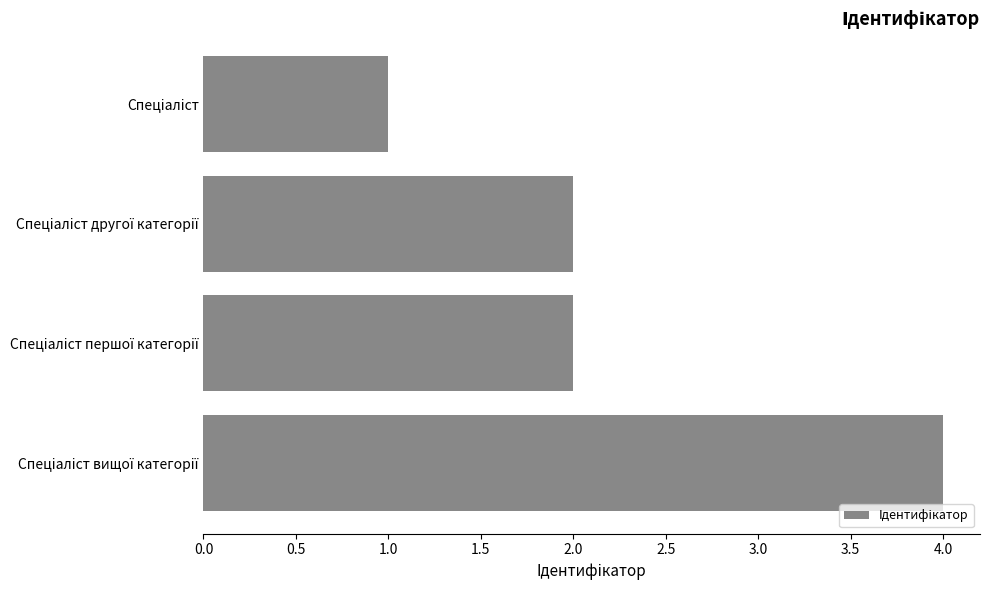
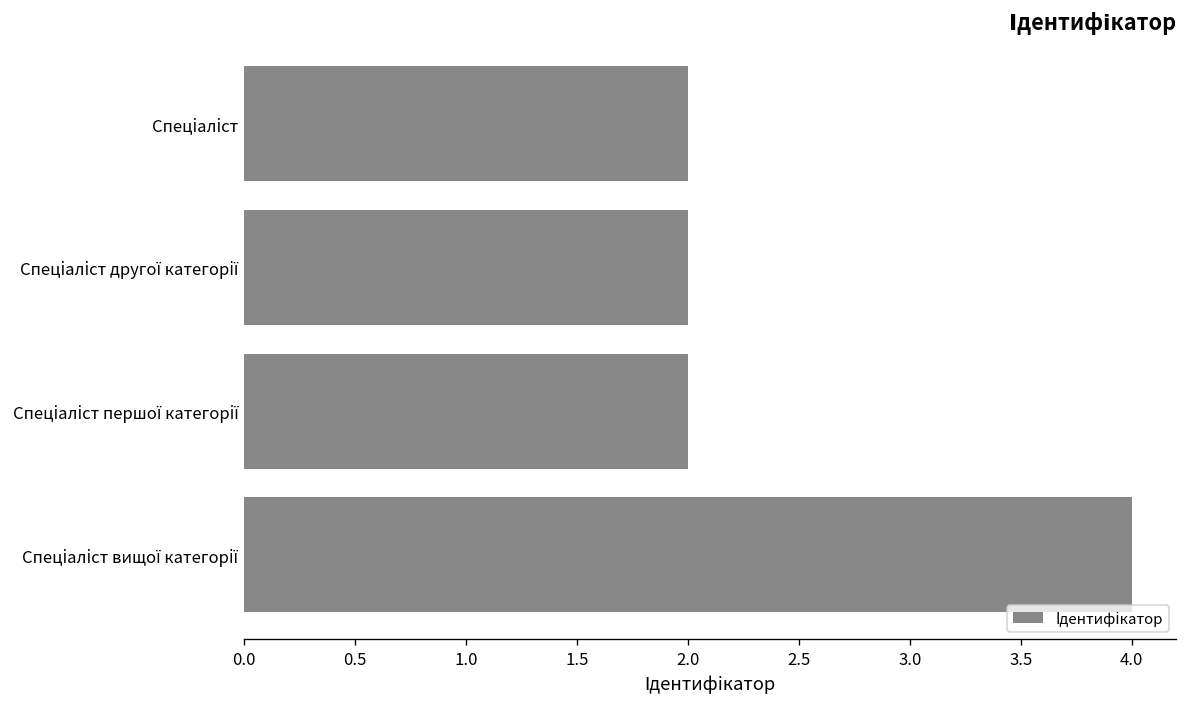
  {
-   "Спеціаліст": 1,
+   "Спеціаліст": 2,
    "Спеціаліст другої категорії": 2,
    "Спеціаліст першої категорії": 2,
    "Спеціаліст вищої категорії": 4
  }
